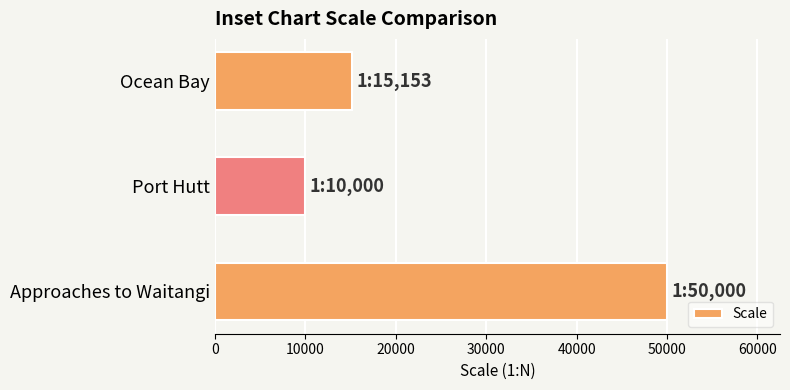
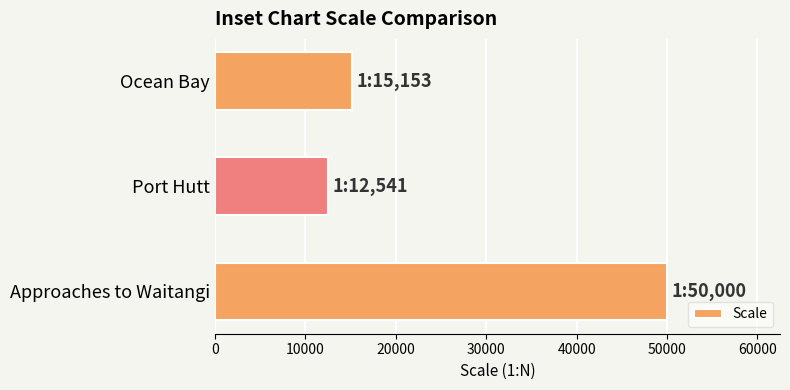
  {
    "Ocean Bay": "15,153",
-   "Port Hutt": "10,000",
+   "Port Hutt": "12,541",
    "Approaches to Waitangi": "50,000"
  }
